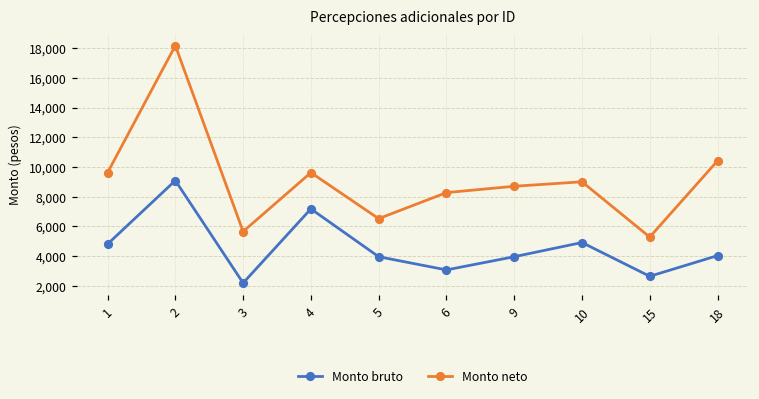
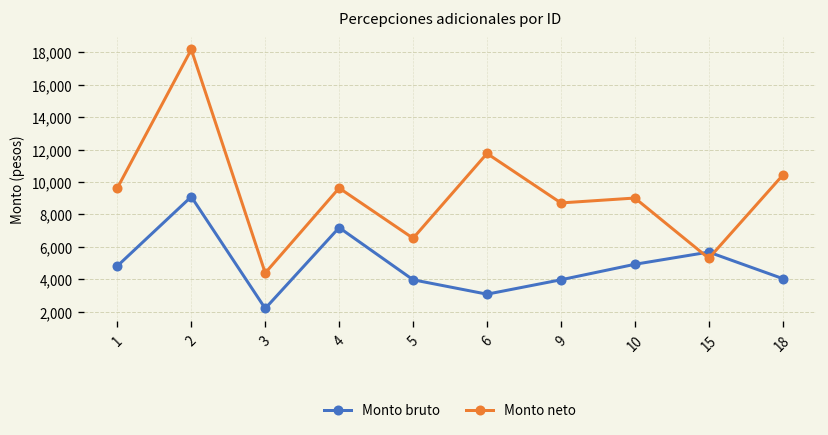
  {
    "Monto bruto": {
      "1": "4,800",
      "2": "9,100",
      "3": "2,200",
      "4": "7,200",
      "5": "4,000",
      "6": "3,100",
      "9": "4,000",
      "10": "4,900",
-     "15": "2,600",
+     "15": "5,700",
      "18": "4,000"
    },
    "Monto neto": {
      "1": "9,600",
      "2": "18,200",
-     "3": "5,700",
+     "3": "4,400",
      "4": "9,600",
      "5": "6,500",
-     "6": "8,300",
+     "6": "11,800",
      "9": "8,700",
      "10": "9,000",
      "15": "5,300",
      "18": "10,400"
    }
  }
